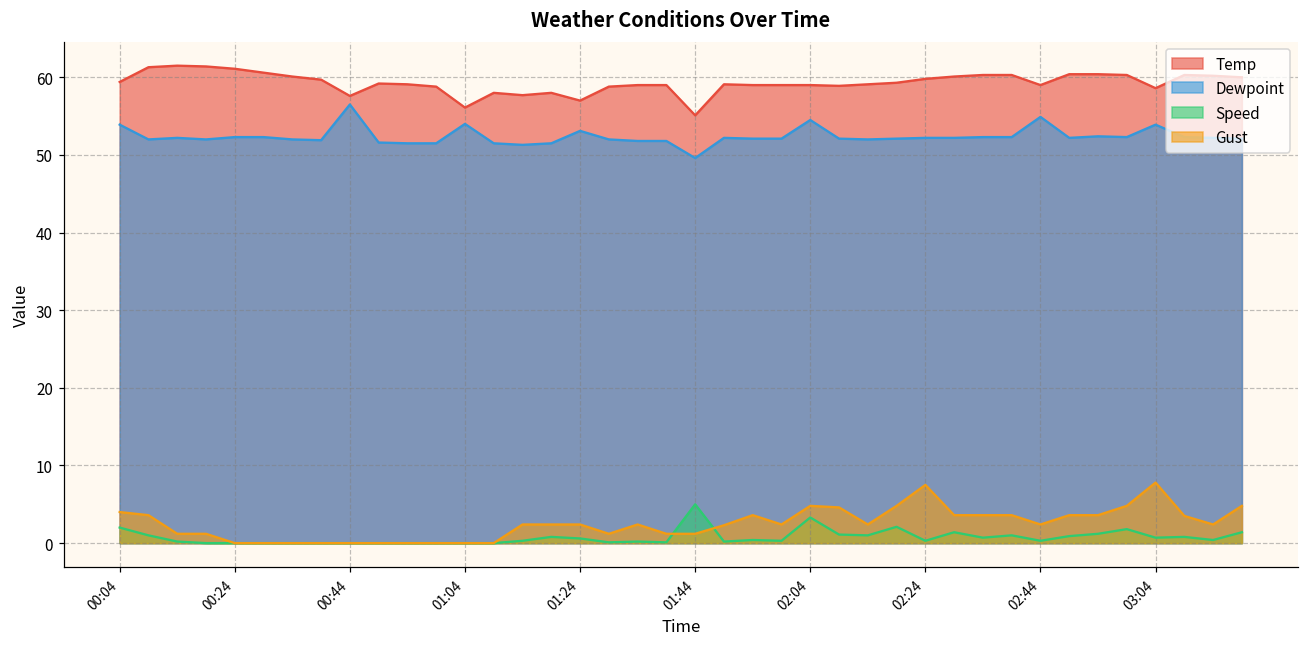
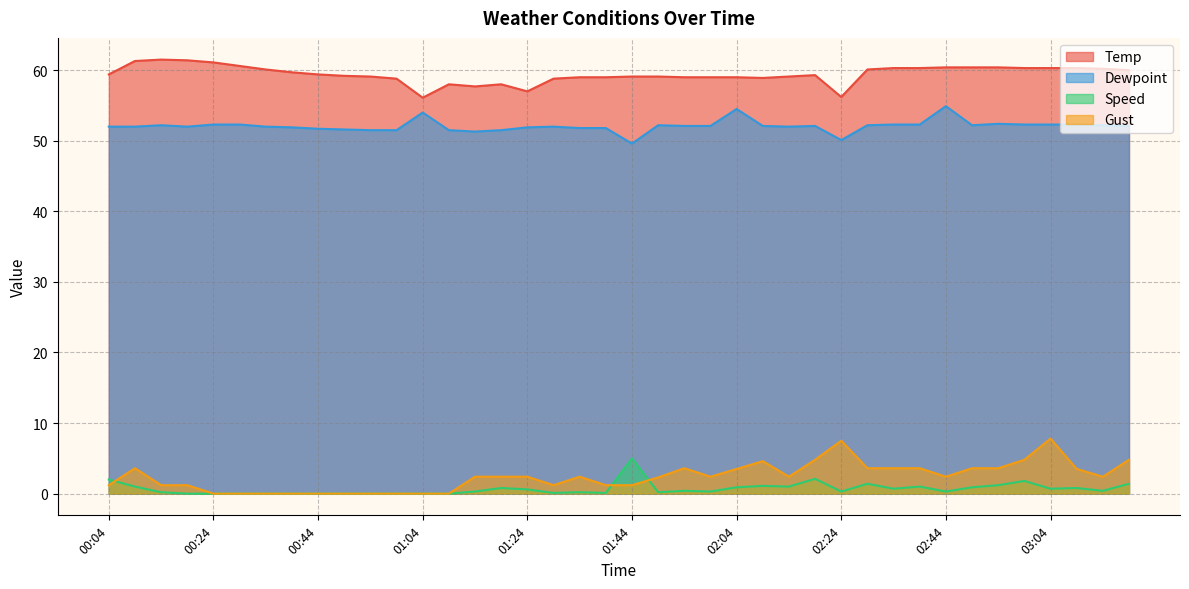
  {
    "Temp": {
      "00:04": 59,
      "00:24": 61,
-     "00:44": 58,
+     "00:44": 59,
      "01:04": 56,
      "01:24": 57,
-     "01:44": 55,
+     "01:44": 59,
      "02:04": 59,
-     "02:24": 60,
-     "02:44": 59,
-     "03:04": 59
+     "02:24": 56,
+     "02:44": 60,
+     "03:04": 60
    },
    "Dewpoint": {
-     "00:04": 54,
+     "00:04": 52,
      "00:24": 52,
-     "00:44": 57,
+     "00:44": 52,
      "01:04": 54,
-     "01:24": 53,
+     "01:24": 52,
      "01:44": 50,
      "02:04": 55,
-     "02:24": 52,
+     "02:24": 50,
      "02:44": 55,
-     "03:04": 54
+     "03:04": 52
    },
    "Speed": {
      "00:04": 2,
      "01:24": 1,
      "01:44": 5,
-     "02:04": 3,
+     "02:04": 1,
      "02:24": 0,
      "02:44": 0,
      "03:04": 1
    },
    "Gust": {
-     "00:04": 4,
+     "00:04": 1,
      "01:24": 2,
      "01:44": 1,
-     "02:04": 5,
+     "02:04": 4,
      "02:24": 8,
      "02:44": 2,
      "03:04": 8
    }
  }
